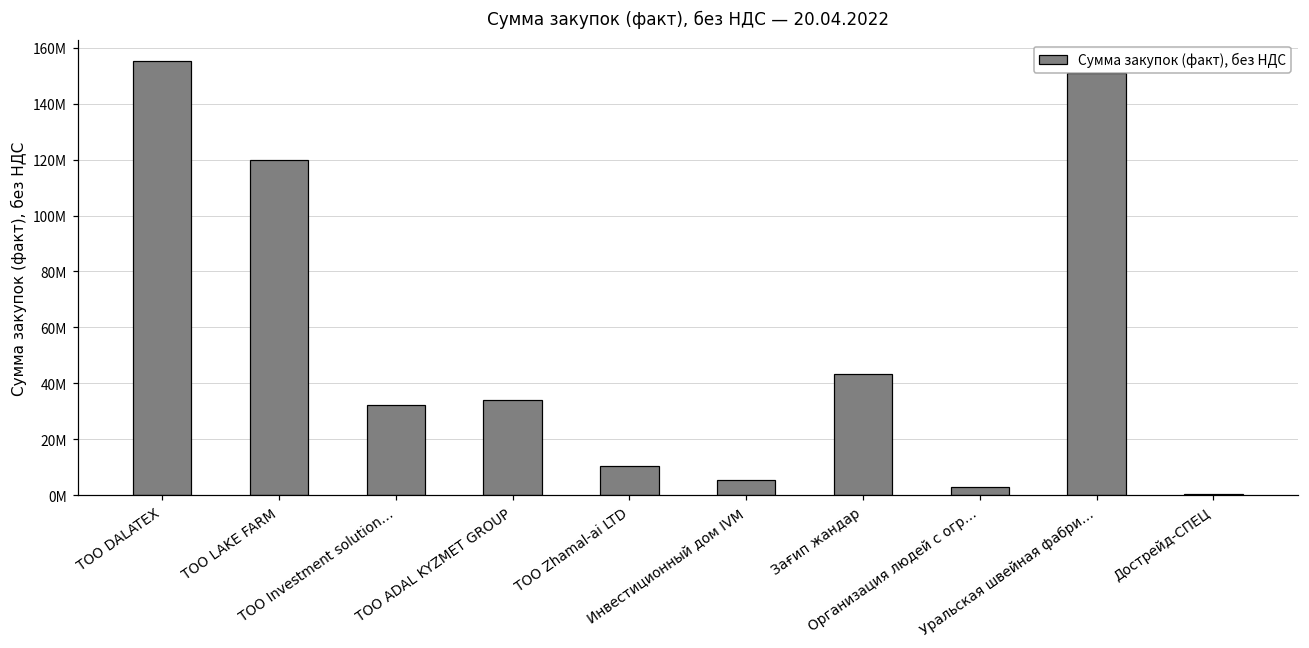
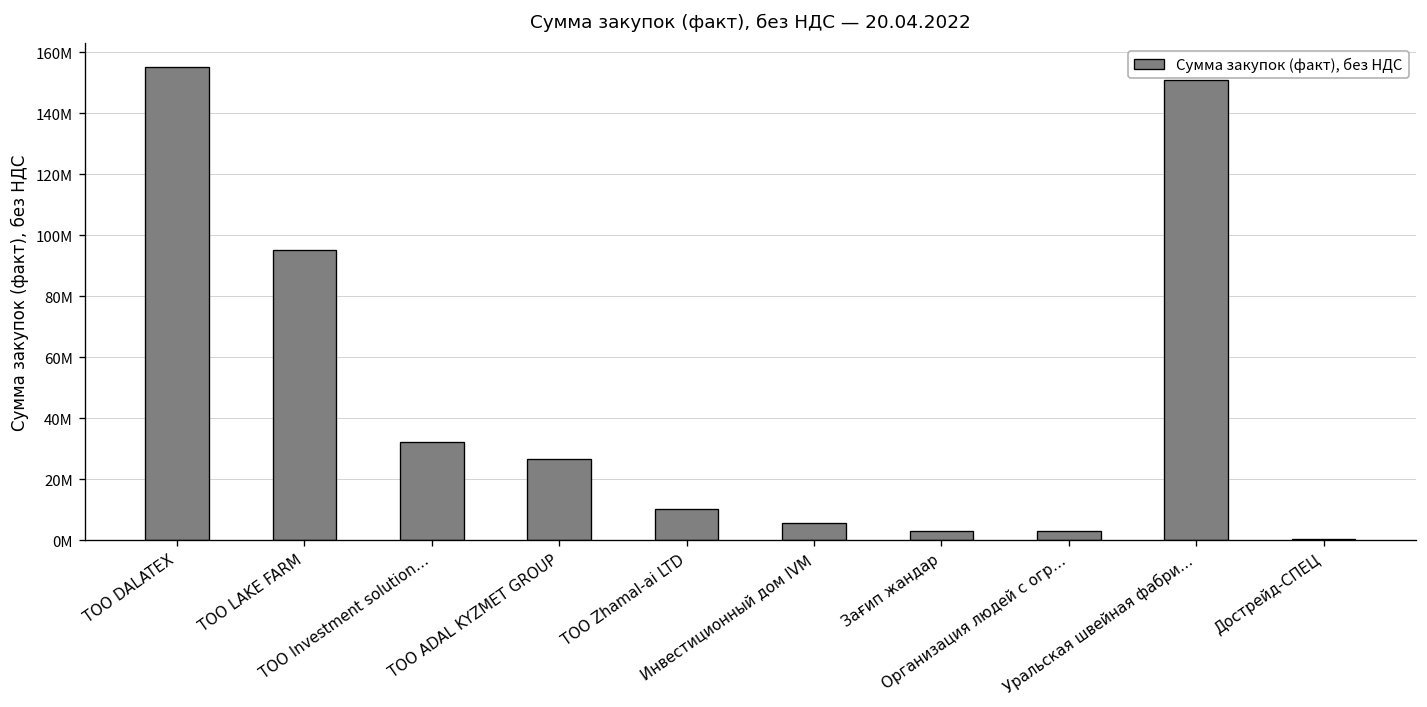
  {
    "ТОО DALATEX": 155000000,
-   "ТОО LAKE FARM": 120000000,
+   "ТОО LAKE FARM": 95000000,
    "ТОО Investment solution…": 32000000,
-   "ТОО ADAL KYZMET GROUP": 34000000,
+   "ТОО ADAL KYZMET GROUP": 27000000,
    "ТОО Zhamal-ai LTD": 10000000,
    "Инвестиционный дом IVM": 5000000,
-   "Зағип жандар": 43000000,
+   "Зағип жандар": 3000000,
    "Организация людей с огр…": 3000000,
    "Уральская швейная фабри…": 151000000
  }
